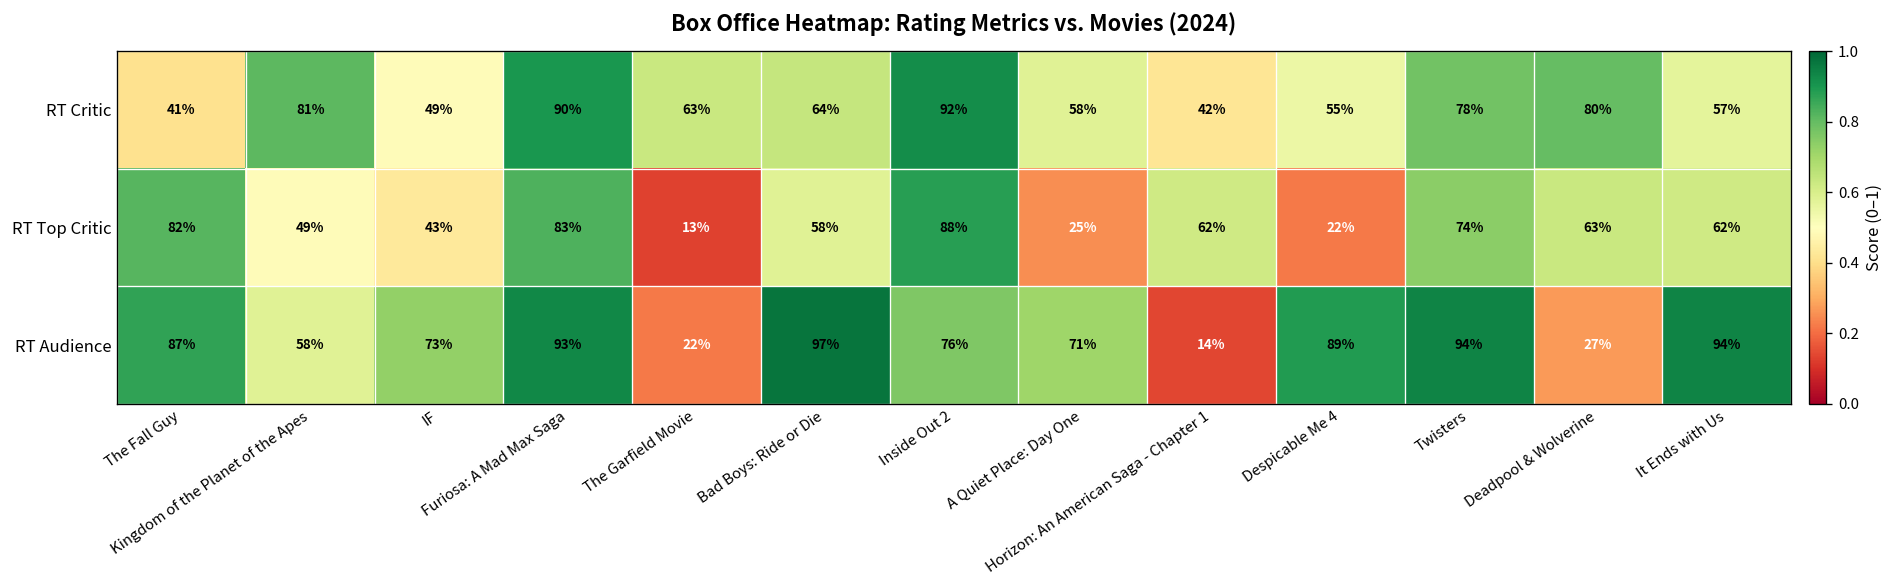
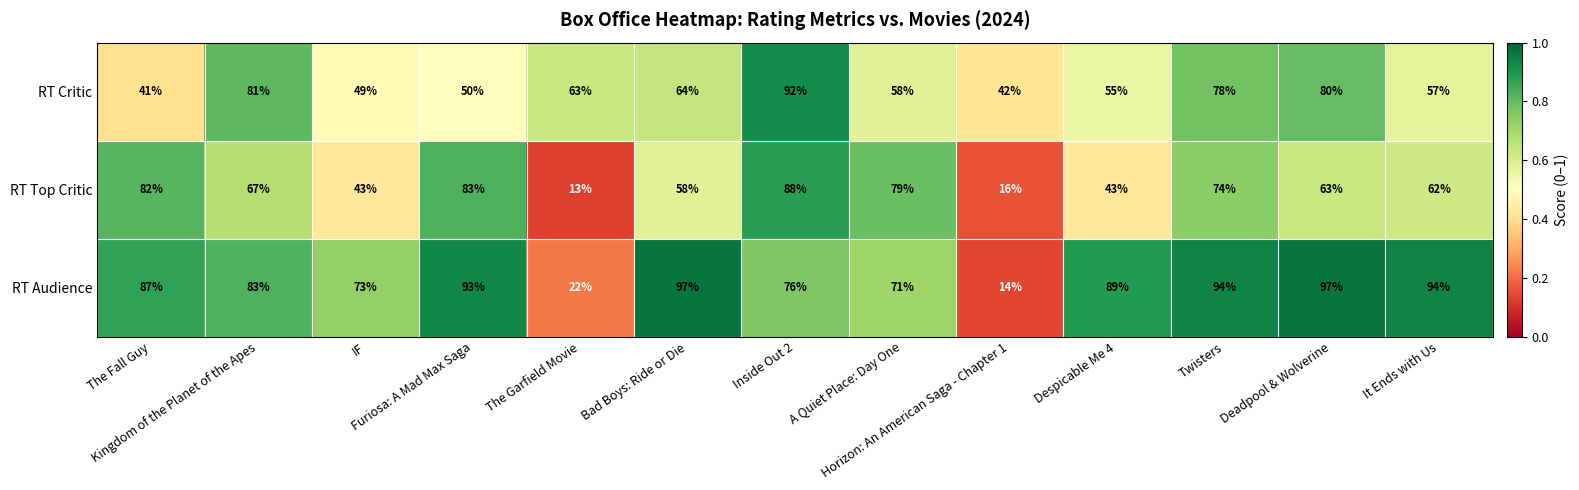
  {
    "RT Critic": {
      "The Fall Guy": "41%",
      "Kingdom of the Planet of the Apes": "81%",
      "IF": "49%",
-     "Furiosa: A Mad Max Saga": "90%",
+     "Furiosa: A Mad Max Saga": "50%",
      "The Garfield Movie": "63%",
      "Bad Boys: Ride or Die": "64%",
      "Inside Out 2": "92%",
      "A Quiet Place: Day One": "58%",
      "Horizon: An American Saga - Chapter 1": "42%",
      "Despicable Me 4": "55%",
      "Twisters": "78%",
      "Deadpool & Wolverine": "80%",
      "It Ends with Us": "57%"
    },
    "RT Top Critic": {
      "The Fall Guy": "82%",
-     "Kingdom of the Planet of the Apes": "49%",
+     "Kingdom of the Planet of the Apes": "67%",
      "IF": "43%",
      "Furiosa: A Mad Max Saga": "83%",
      "The Garfield Movie": "13%",
      "Bad Boys: Ride or Die": "58%",
      "Inside Out 2": "88%",
-     "A Quiet Place: Day One": "25%",
-     "Horizon: An American Saga - Chapter 1": "62%",
-     "Despicable Me 4": "22%",
+     "A Quiet Place: Day One": "79%",
+     "Horizon: An American Saga - Chapter 1": "16%",
+     "Despicable Me 4": "43%",
      "Twisters": "74%",
      "Deadpool & Wolverine": "63%",
      "It Ends with Us": "62%"
    },
    "RT Audience": {
      "The Fall Guy": "87%",
-     "Kingdom of the Planet of the Apes": "58%",
+     "Kingdom of the Planet of the Apes": "83%",
      "IF": "73%",
      "Furiosa: A Mad Max Saga": "93%",
      "The Garfield Movie": "22%",
      "Bad Boys: Ride or Die": "97%",
      "Inside Out 2": "76%",
      "A Quiet Place: Day One": "71%",
      "Horizon: An American Saga - Chapter 1": "14%",
      "Despicable Me 4": "89%",
      "Twisters": "94%",
-     "Deadpool & Wolverine": "27%",
+     "Deadpool & Wolverine": "97%",
      "It Ends with Us": "94%"
    }
  }
